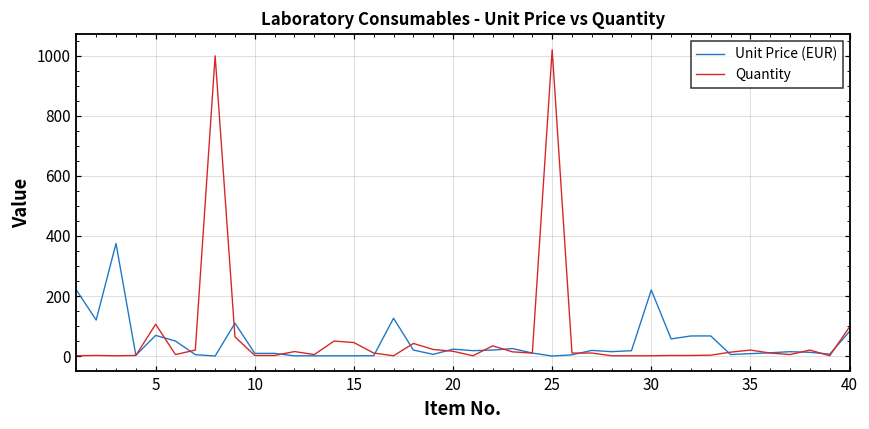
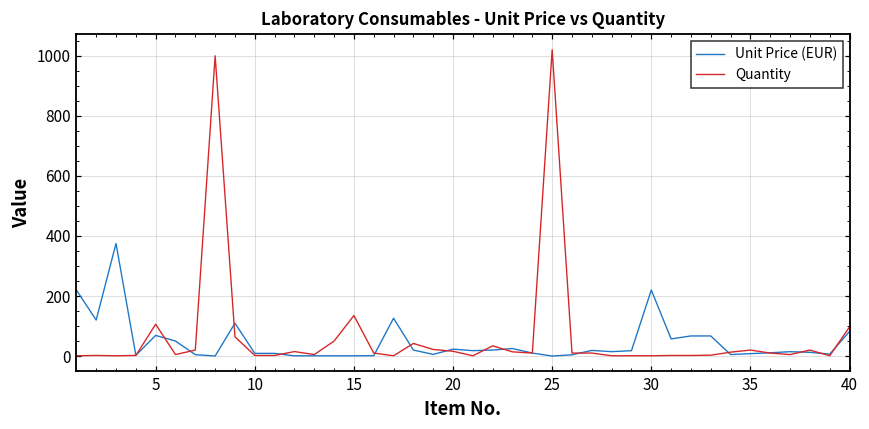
  {
    "Unit Price (EUR)": {
      "5": 70,
      "15": 0,
      "25": 0,
      "30": 220,
      "35": 10,
      "40": 80
    },
    "Quantity": {
      "5": 110,
-     "15": 50,
+     "15": 140,
      "25": 1020,
      "30": 0,
      "35": 20,
      "40": 100
    }
  }
